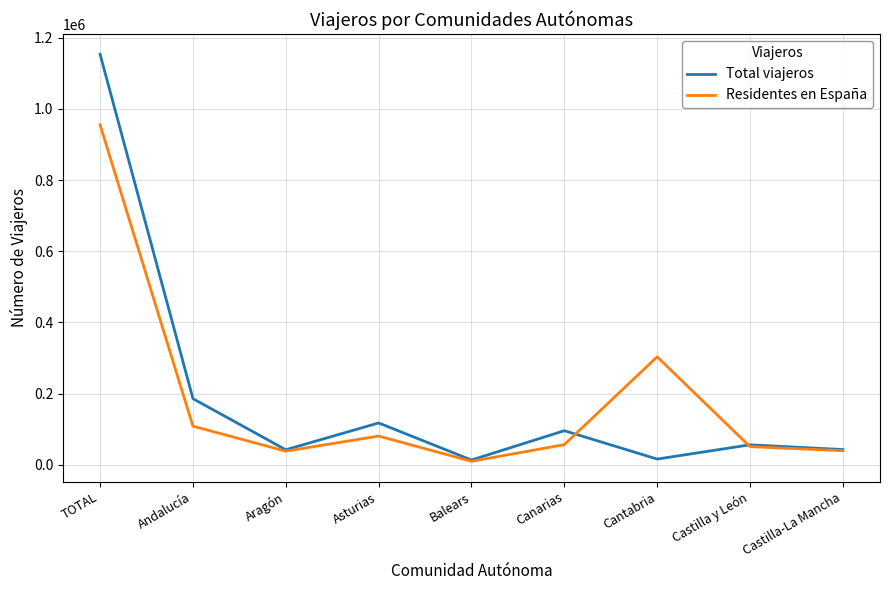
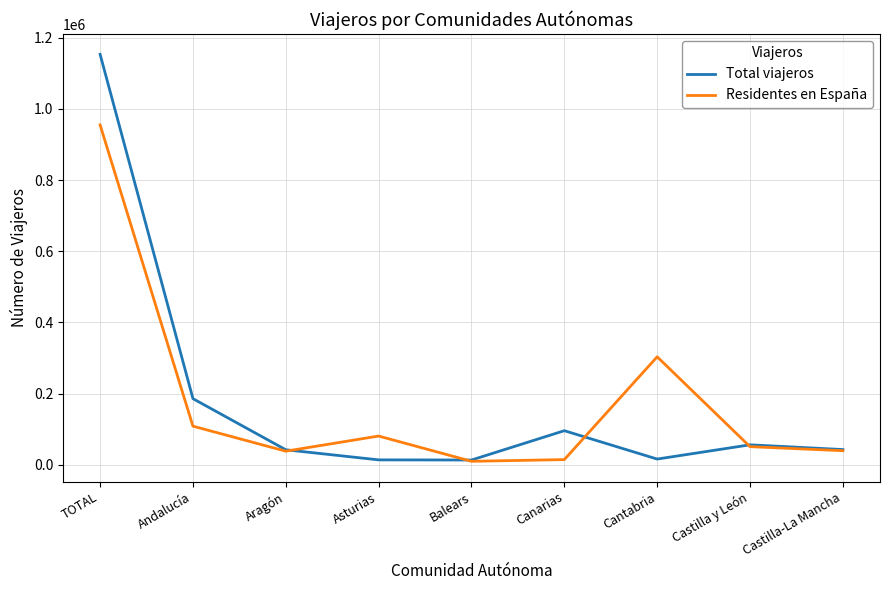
  {
    "Total viajeros": {
      "TOTAL": 1150000,
      "Andalucía": 190000,
-     "Asturias": 120000,
+     "Asturias": 10000,
      "Canarias": 100000,
      "Cantabria": 20000
    },
    "Residentes en España": {
      "TOTAL": 950000,
      "Andalucía": 110000,
      "Asturias": 80000,
-     "Canarias": 60000,
+     "Canarias": 20000,
      "Cantabria": 300000
    }
  }
